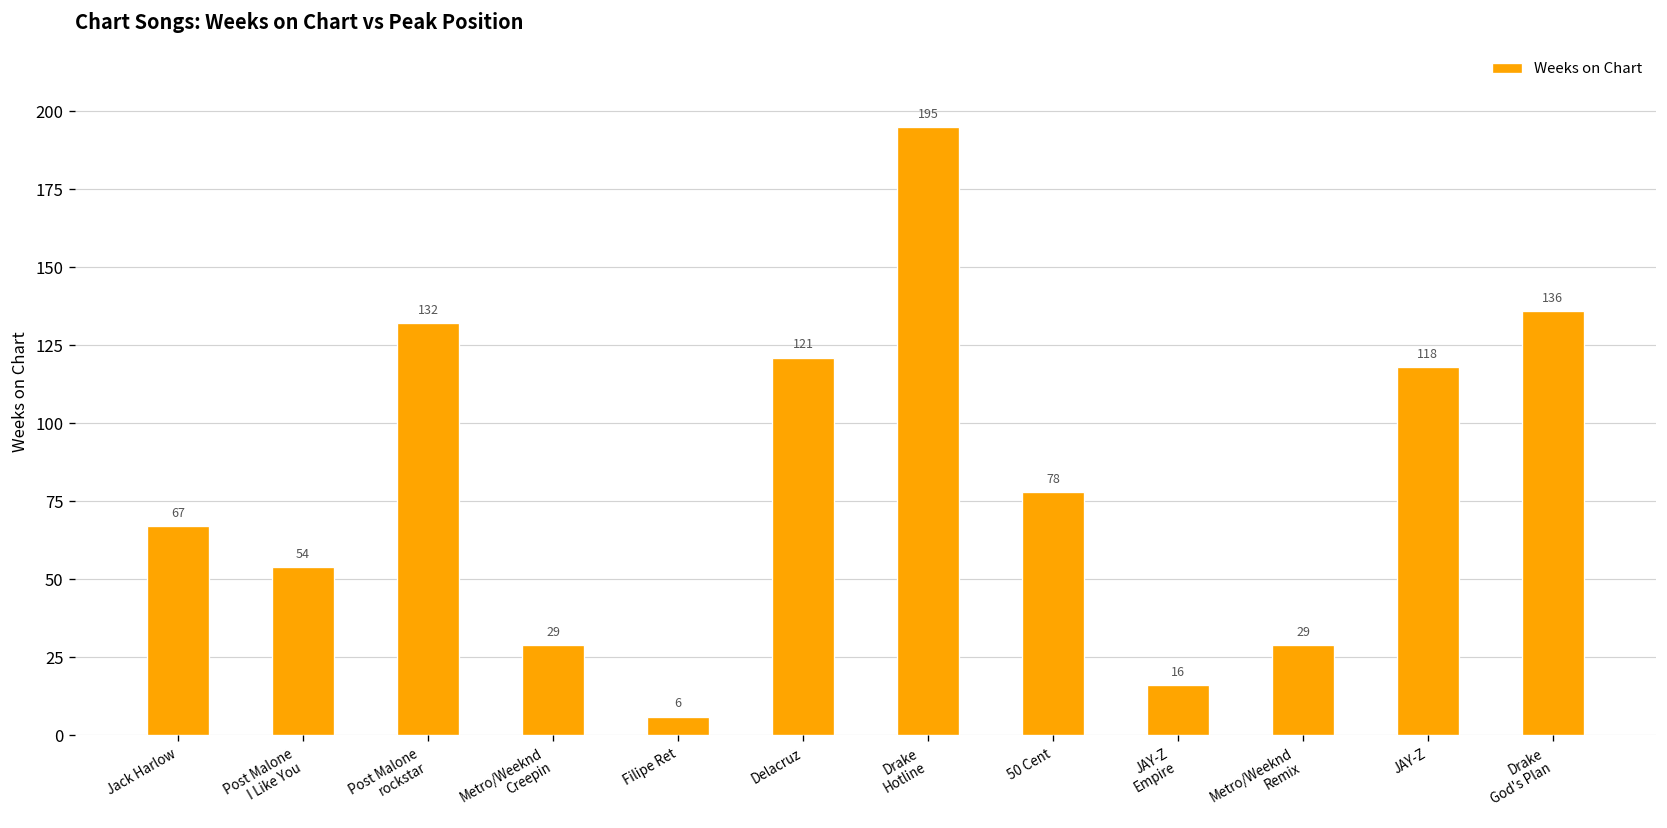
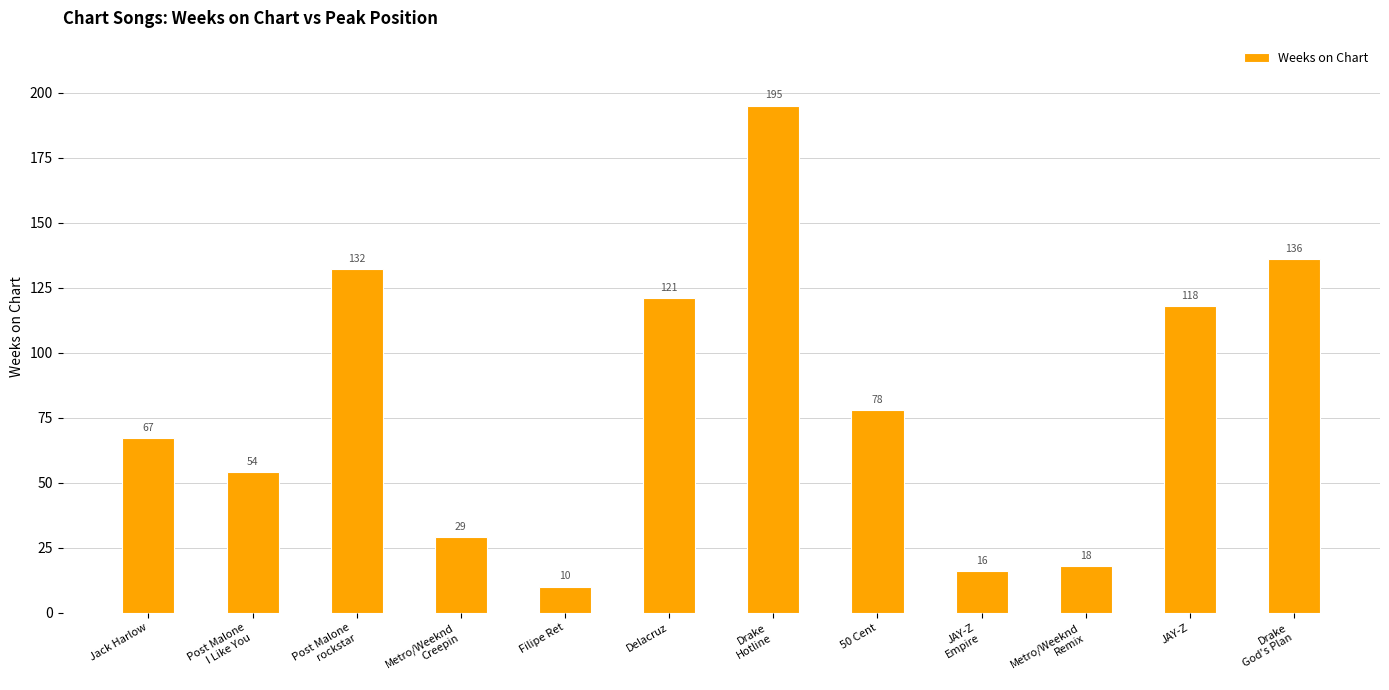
  {
    "Jack Harlow": 67,
    "Post Malone I Like You": 54,
    "Post Malone rockstar": 132,
    "Metro/Weeknd Creepin": 29,
-   "Filipe Ret": 6,
+   "Filipe Ret": 10,
    "Delacruz": 121,
    "Drake Hotline": 195,
    "50 Cent": 78,
    "JAY-Z Empire": 16,
-   "Metro/Weeknd Remix": 29,
+   "Metro/Weeknd Remix": 18,
    "JAY-Z": 118,
    "Drake God's Plan": 136
  }
